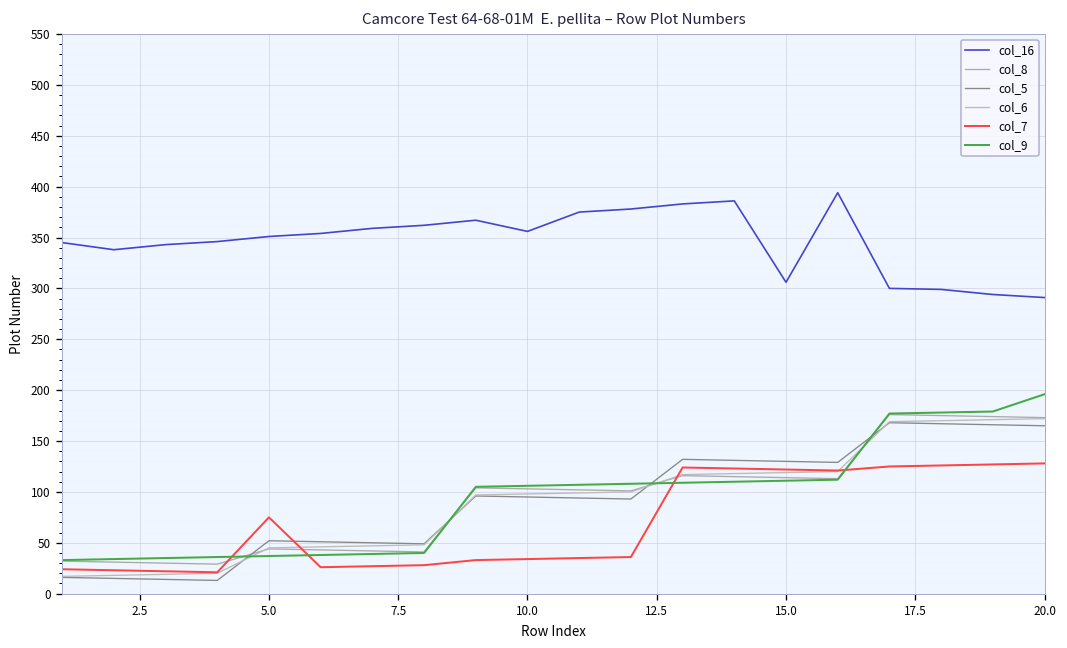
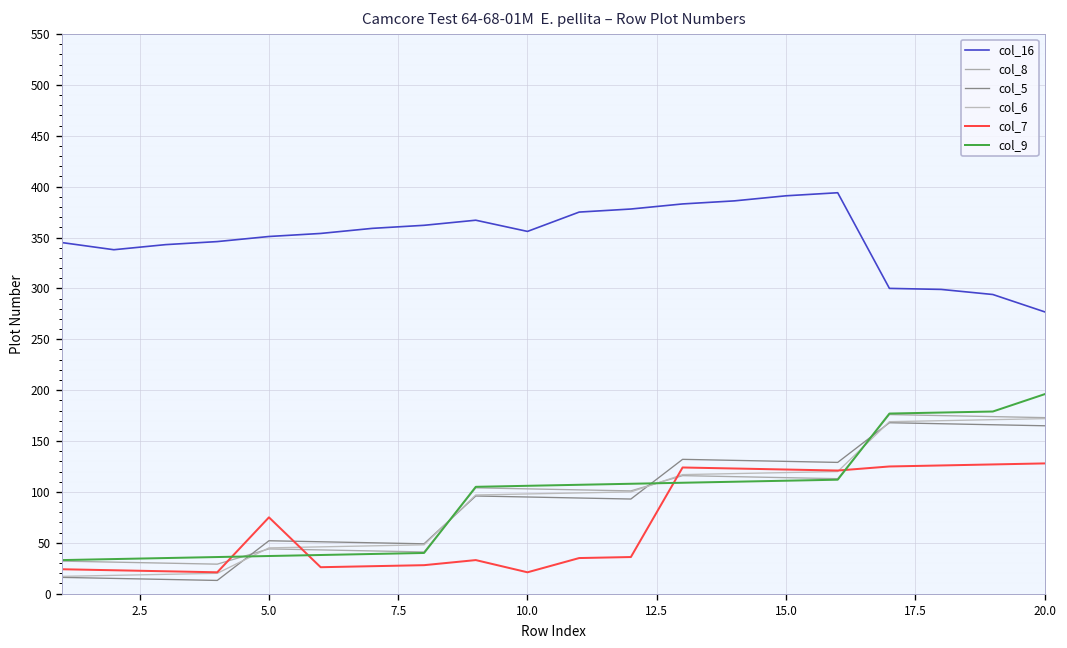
  {
    "col_16": {
      "5.0": 350,
      "10.0": 360,
-     "15.0": 310,
-     "20.0": 290
+     "15.0": 390,
+     "20.0": 280
    },
    "col_7": {
      "5.0": 80,
-     "10.0": 30,
+     "10.0": 20,
      "20.0": 130
    },
    "col_9": {
      "5.0": 40,
      "10.0": 110,
      "20.0": 200
    }
  }
